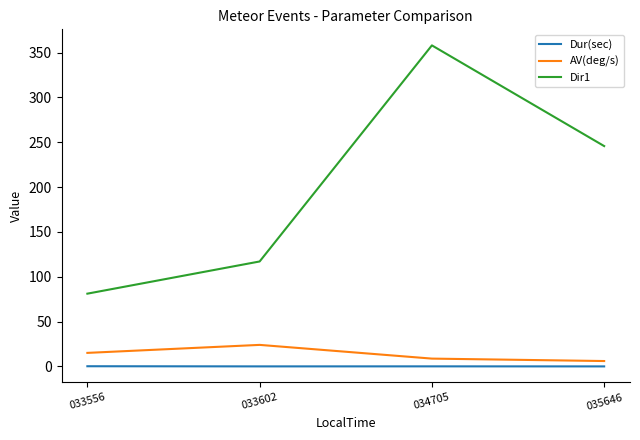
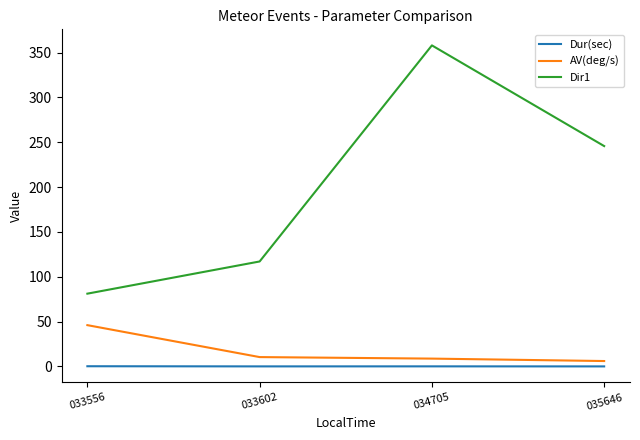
  {
    "Dur(sec)": {
      "033556": 0,
      "033602": 0,
      "034705": 0,
      "035646": 0
    },
    "AV(deg/s)": {
-     "033556": 20,
-     "033602": 20,
+     "033556": 50,
+     "033602": 10,
      "034705": 10,
      "035646": 10
    },
    "Dir1": {
      "033556": 80,
      "033602": 120,
      "034705": 360,
      "035646": 250
    }
  }
